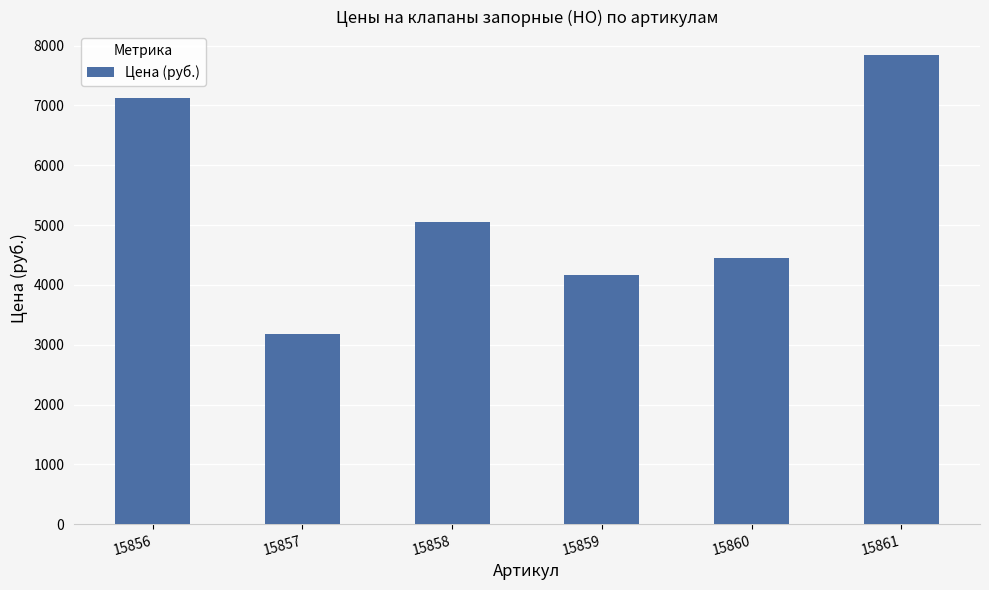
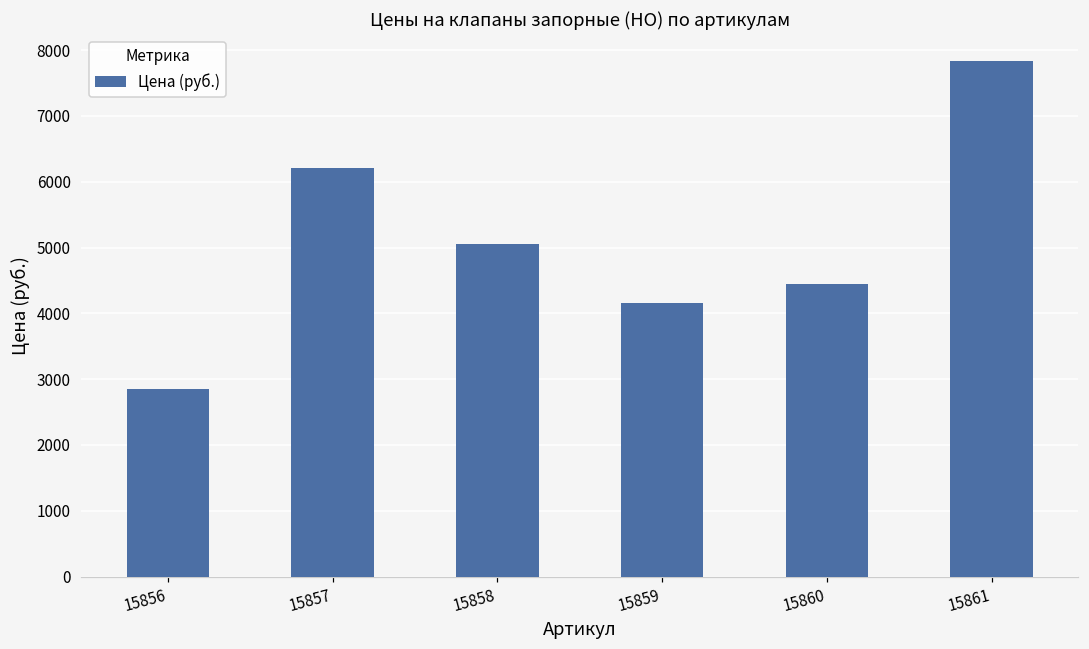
  {
-   "15856": 7100,
-   "15857": 3200,
+   "15856": 2800,
+   "15857": 6200,
    "15858": 5100,
    "15859": 4200,
    "15860": 4400,
    "15861": 7800
  }
